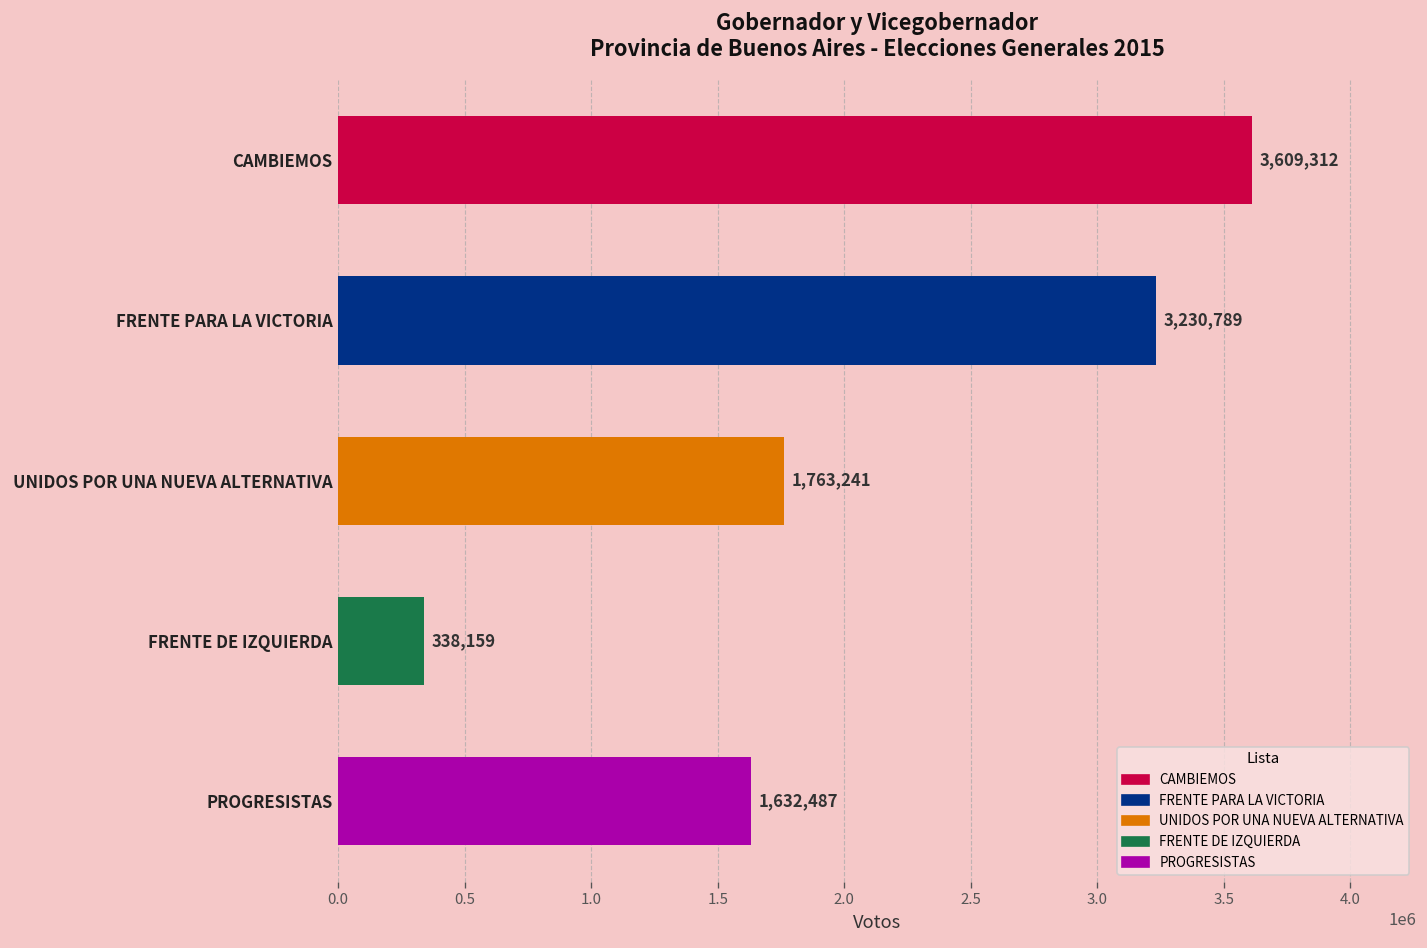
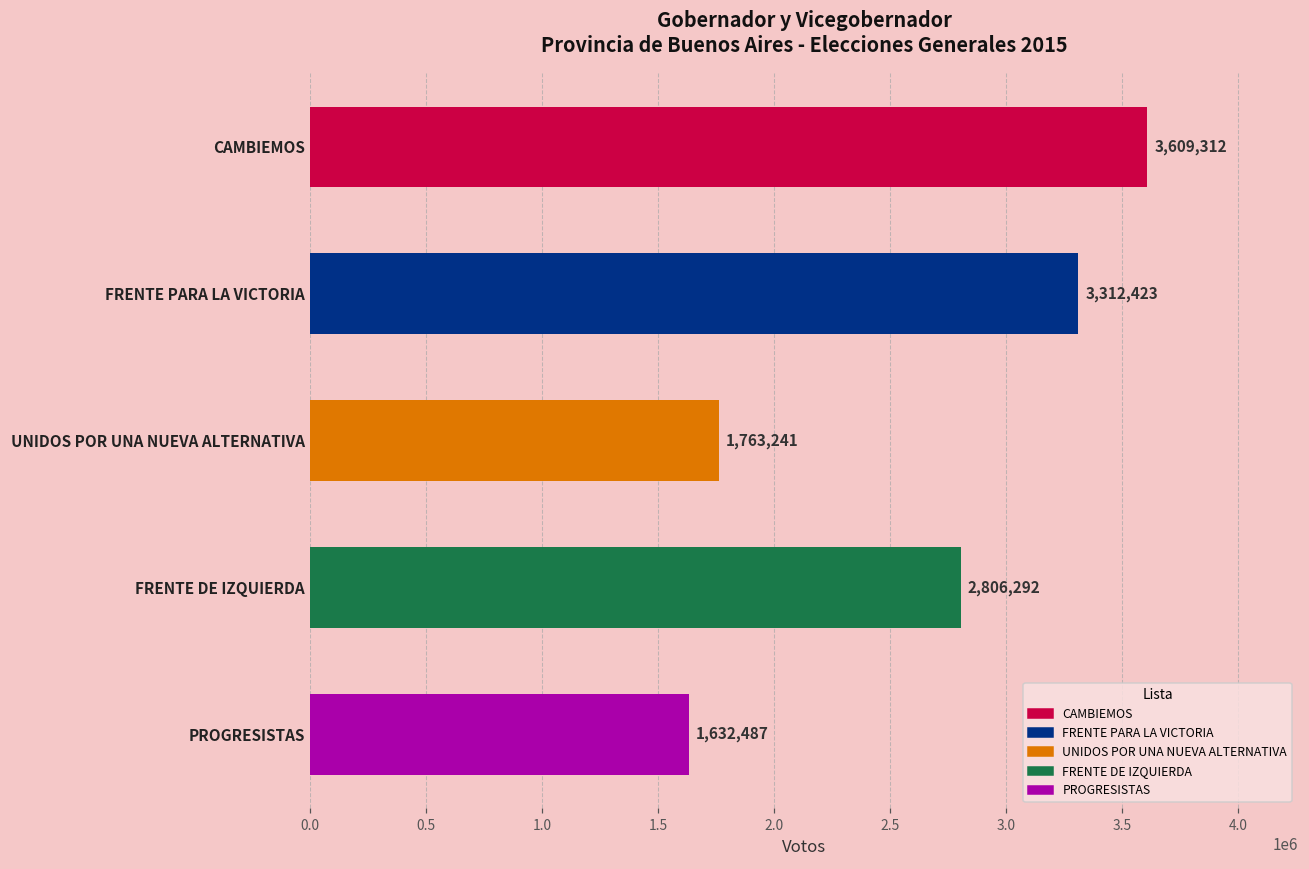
  {
    "CAMBIEMOS": "3,609,312",
-   "FRENTE PARA LA VICTORIA": "3,230,789",
+   "FRENTE PARA LA VICTORIA": "3,312,423",
    "UNIDOS POR UNA NUEVA ALTERNATIVA": "1,763,241",
-   "FRENTE DE IZQUIERDA": "338,159",
+   "FRENTE DE IZQUIERDA": "2,806,292",
    "PROGRESISTAS": "1,632,487"
  }
